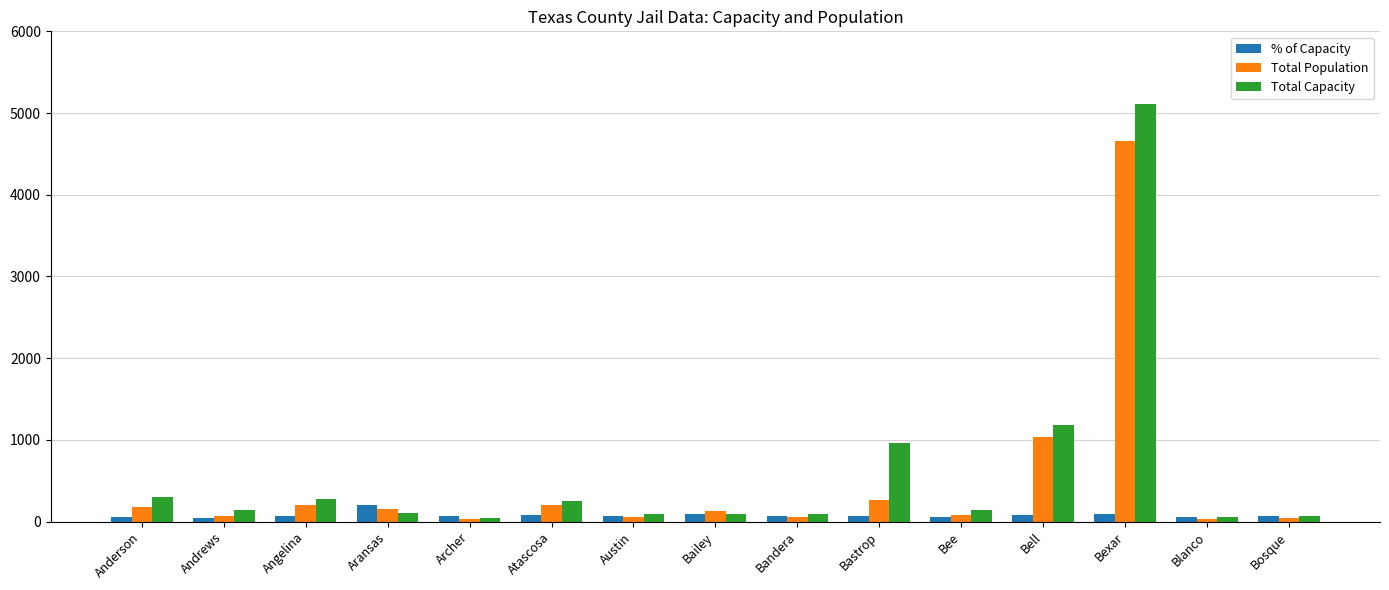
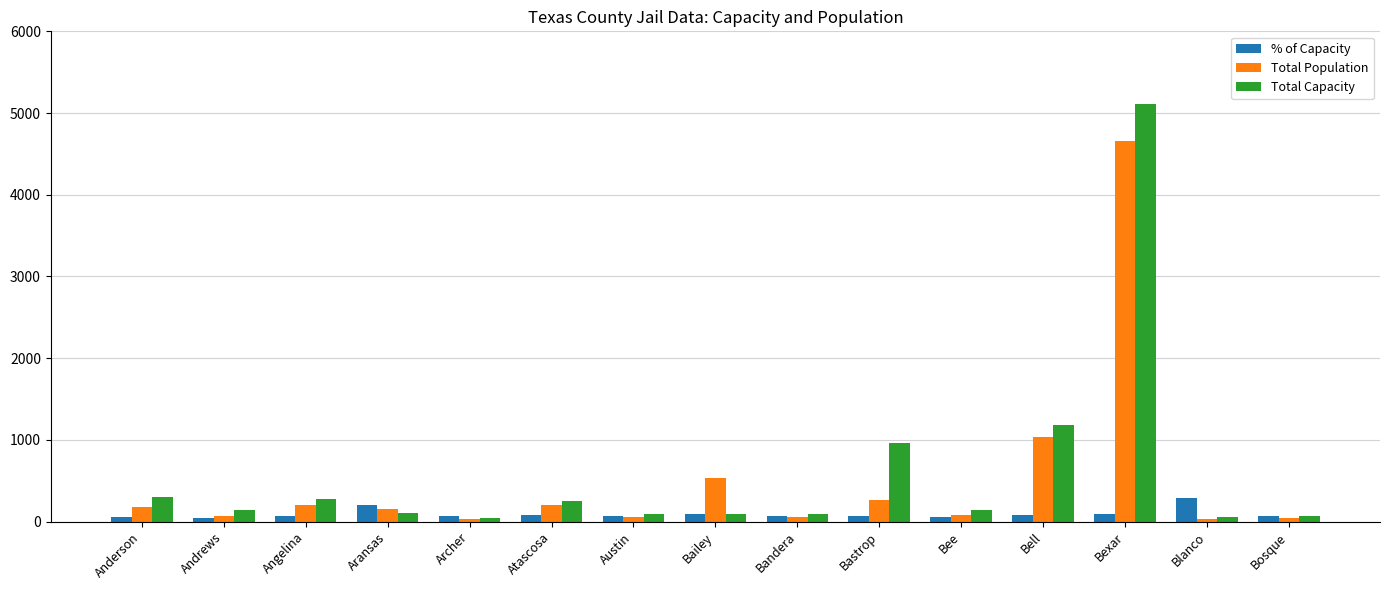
  {
    "% of Capacity": {
      "Anderson": 100,
      "Andrews": 0,
      "Angelina": 100,
      "Aransas": 200,
      "Archer": 100,
      "Atascosa": 100,
      "Austin": 100,
      "Bailey": 100,
      "Bandera": 100,
      "Bastrop": 100,
      "Bee": 100,
      "Bell": 100,
      "Bexar": 100,
-     "Blanco": 100,
+     "Blanco": 300,
      "Bosque": 100
    },
    "Total Population": {
      "Anderson": 200,
      "Andrews": 100,
      "Angelina": 200,
      "Aransas": 200,
      "Archer": 0,
      "Atascosa": 200,
      "Austin": 100,
-     "Bailey": 100,
+     "Bailey": 500,
      "Bandera": 100,
      "Bastrop": 300,
      "Bee": 100,
      "Bell": 1000,
      "Bexar": 4700,
      "Bosque": 0
    },
    "Total Capacity": {
      "Anderson": 300,
      "Andrews": 100,
      "Angelina": 300,
      "Aransas": 100,
      "Archer": 0,
      "Atascosa": 300,
      "Austin": 100,
      "Bailey": 100,
      "Bandera": 100,
      "Bastrop": 1000,
      "Bee": 100,
      "Bell": 1200,
      "Bexar": 5100,
      "Blanco": 100,
      "Bosque": 100
    }
  }
